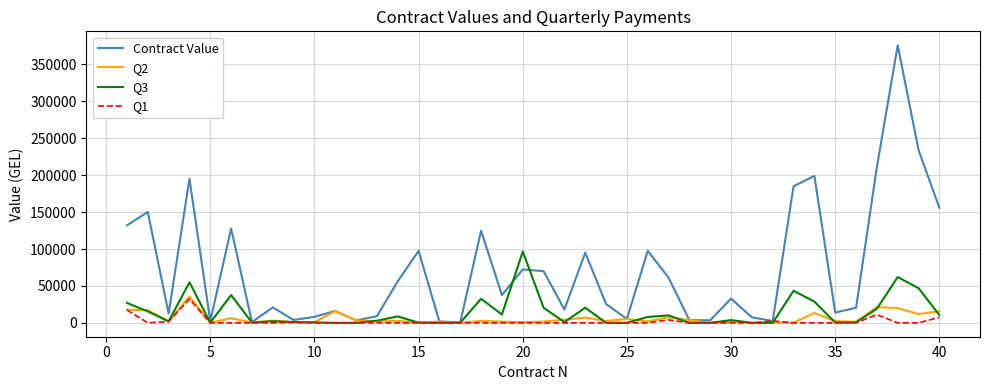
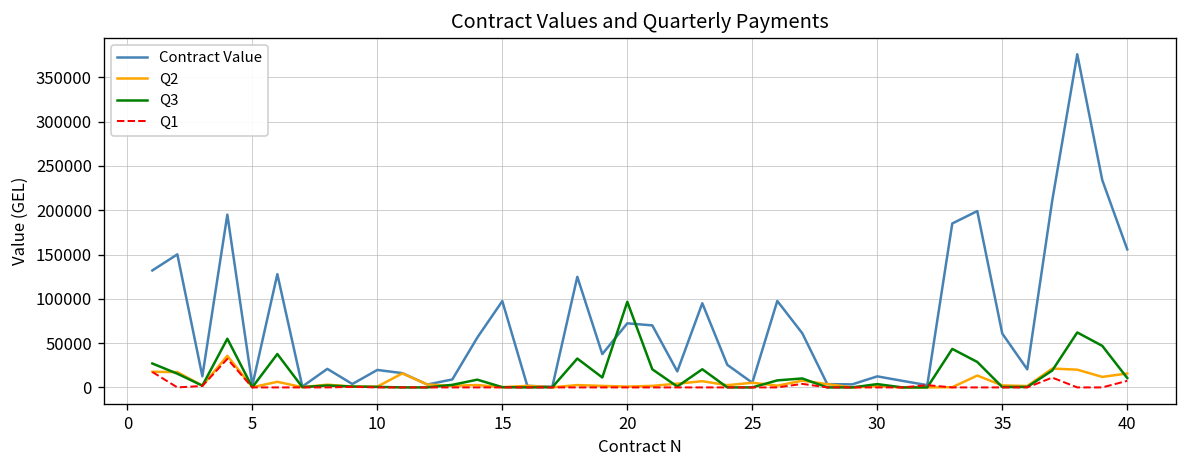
  {
    "Contract Value": {
-     "10": 10000,
+     "10": 20000,
      "15": 100000,
      "20": 70000,
-     "30": 30000,
-     "35": 10000,
+     "30": 10000,
+     "35": 60000,
      "40": 160000
    },
    "Q2": {
      "40": 20000
    },
    "Q3": {
      "20": 100000
    }
  }
